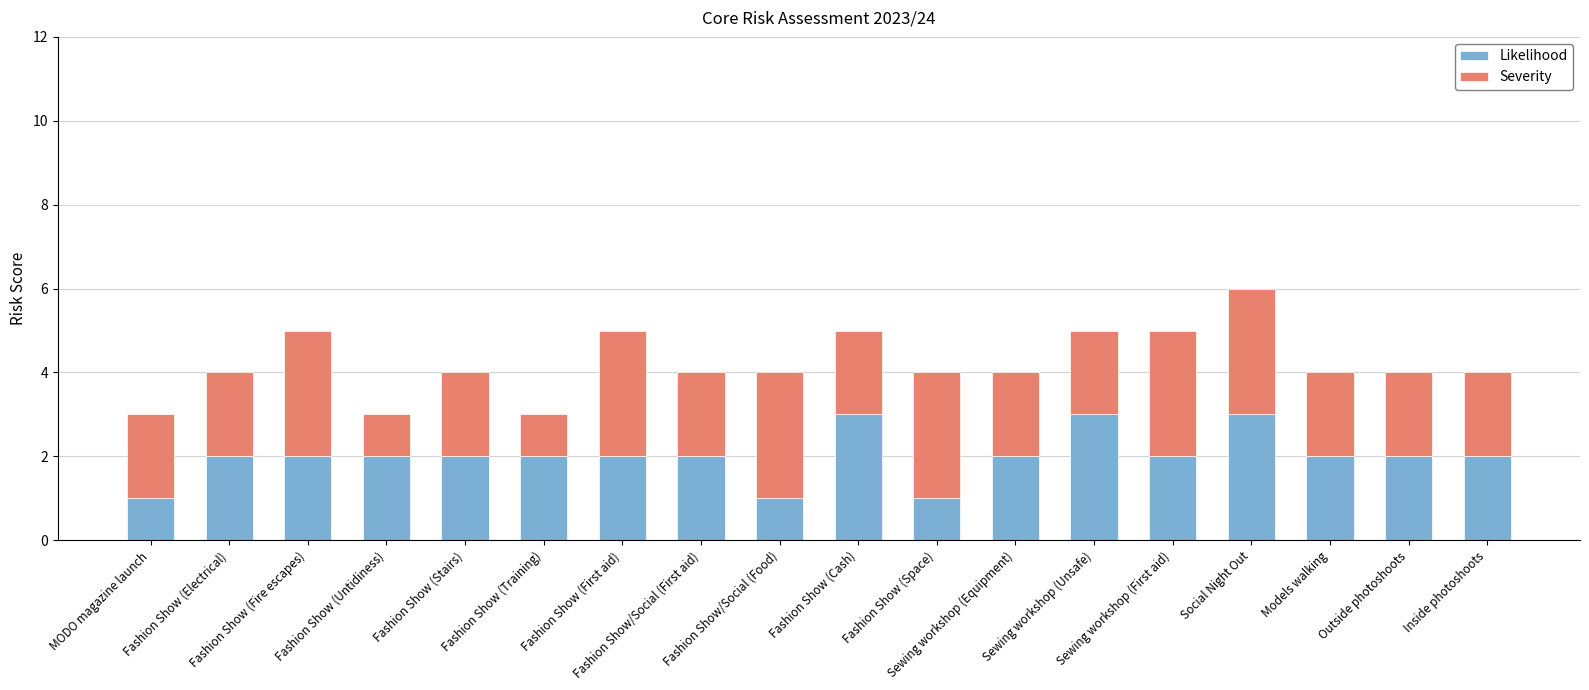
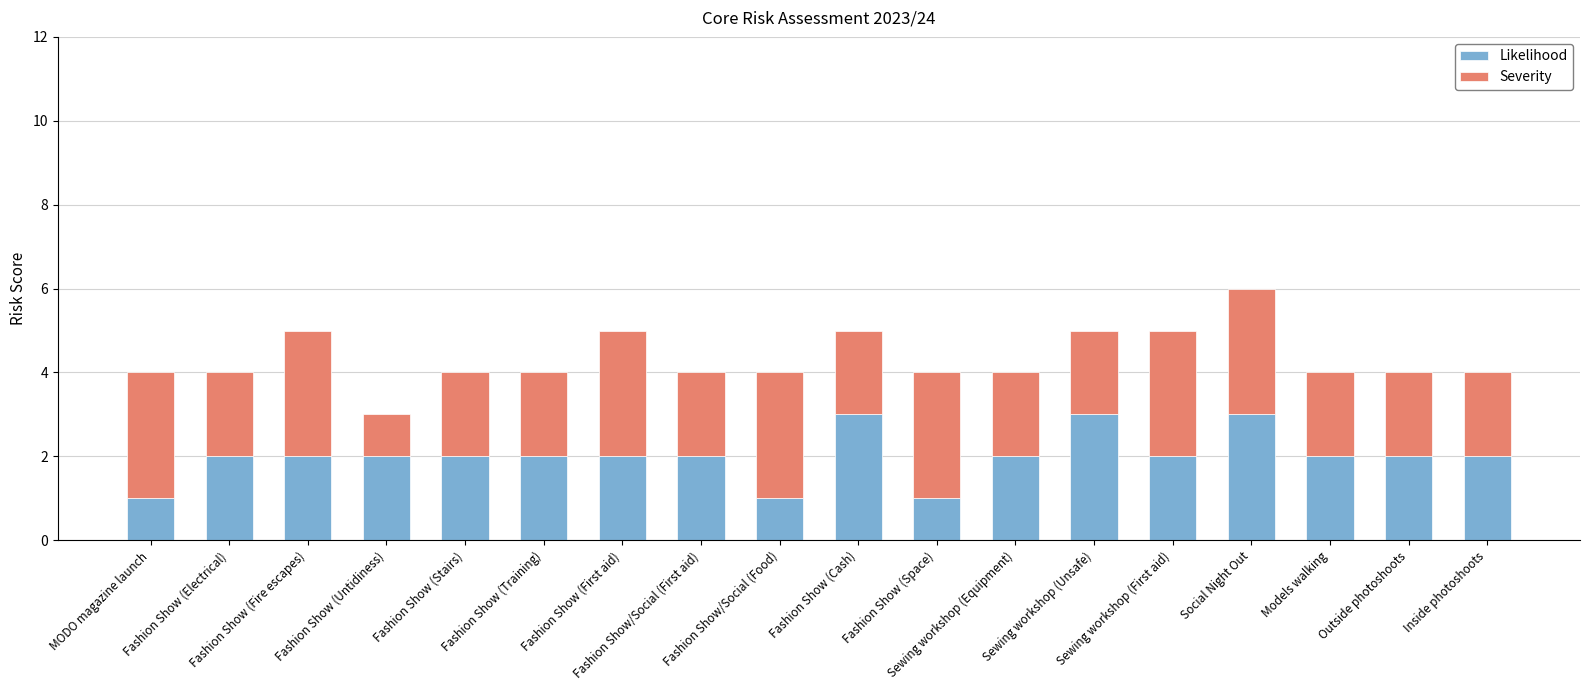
  {
    "Likelihood": {
      "MODO magazine launch": 1,
      "Fashion Show (Electrical)": 2,
      "Fashion Show (Fire escapes)": 2,
      "Fashion Show (Untidiness)": 2,
      "Fashion Show (Stairs)": 2,
      "Fashion Show (Training)": 2,
      "Fashion Show (First aid)": 2,
      "Fashion Show/Social (First aid)": 2,
      "Fashion Show/Social (Food)": 1,
      "Fashion Show (Cash)": 3,
      "Fashion Show (Space)": 1,
      "Sewing workshop (Equipment)": 2,
      "Sewing workshop (Unsafe)": 3,
      "Sewing workshop (First aid)": 2,
      "Social Night Out": 3,
      "Models walking": 2,
      "Outside photoshoots": 2,
      "Inside photoshoots": 2
    },
    "Severity": {
-     "MODO magazine launch": 2,
+     "MODO magazine launch": 3,
      "Fashion Show (Electrical)": 2,
      "Fashion Show (Fire escapes)": 3,
      "Fashion Show (Untidiness)": 1,
      "Fashion Show (Stairs)": 2,
-     "Fashion Show (Training)": 1,
+     "Fashion Show (Training)": 2,
      "Fashion Show (First aid)": 3,
      "Fashion Show/Social (First aid)": 2,
      "Fashion Show/Social (Food)": 3,
      "Fashion Show (Cash)": 2,
      "Fashion Show (Space)": 3,
      "Sewing workshop (Equipment)": 2,
      "Sewing workshop (Unsafe)": 2,
      "Sewing workshop (First aid)": 3,
      "Social Night Out": 3,
      "Models walking": 2,
      "Outside photoshoots": 2,
      "Inside photoshoots": 2
    }
  }
